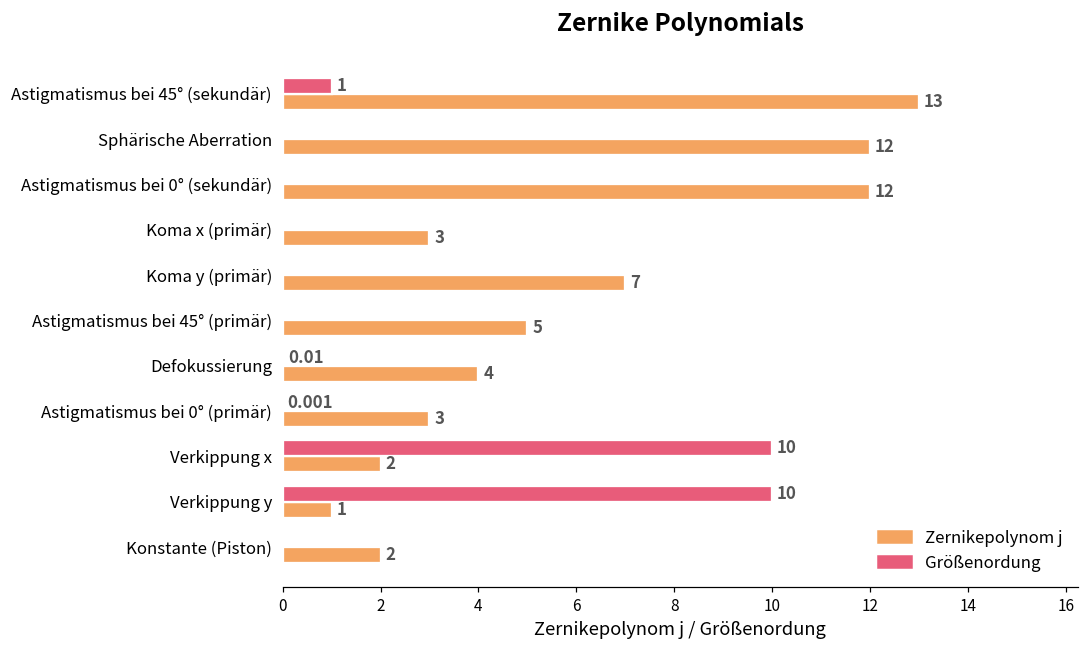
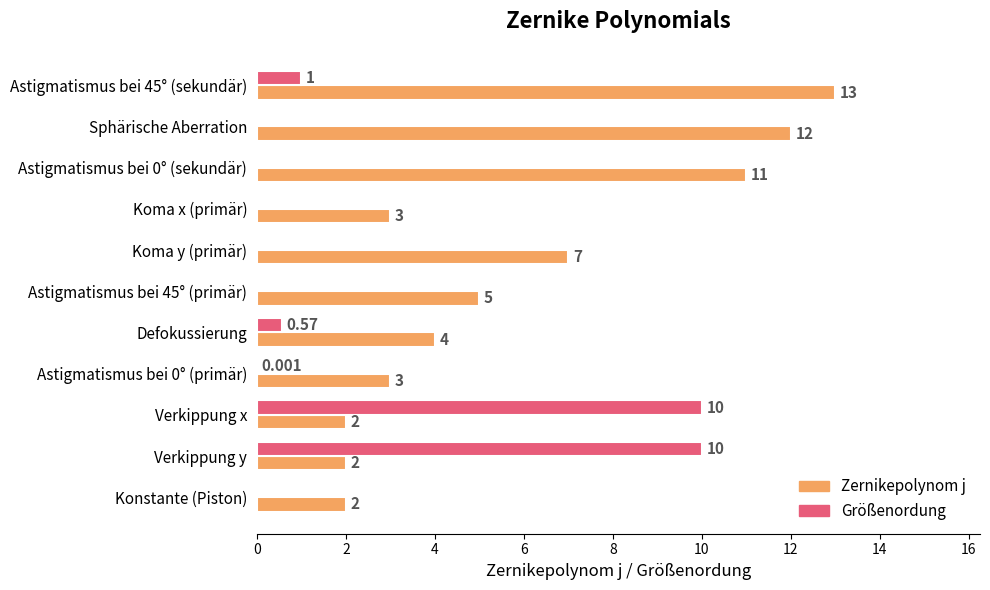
  {
    "Zernikepolynom j": {
      "Astigmatismus bei 45° (sekundär)": 13,
      "Sphärische Aberration": 12,
-     "Astigmatismus bei 0° (sekundär)": 12,
+     "Astigmatismus bei 0° (sekundär)": 11,
      "Koma x (primär)": 3,
      "Koma y (primär)": 7,
      "Astigmatismus bei 45° (primär)": 5,
      "Defokussierung": 4,
      "Astigmatismus bei 0° (primär)": 3,
      "Verkippung x": 2,
-     "Verkippung y": 1,
+     "Verkippung y": 2,
      "Konstante (Piston)": 2
    },
    "Größenordung": {
      "Astigmatismus bei 45° (sekundär)": 1,
-     "Defokussierung": 0.01,
+     "Defokussierung": 0.57,
      "Astigmatismus bei 0° (primär)": 0.001,
      "Verkippung x": 10,
      "Verkippung y": 10
    }
  }
